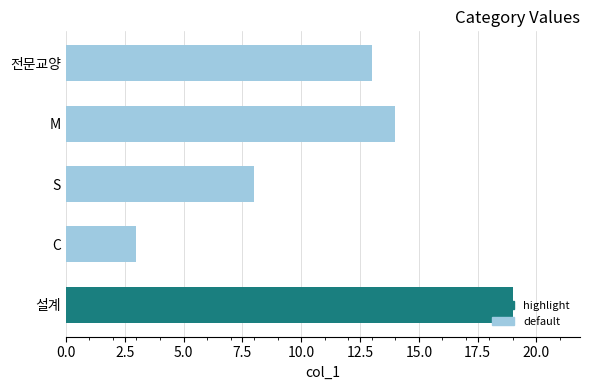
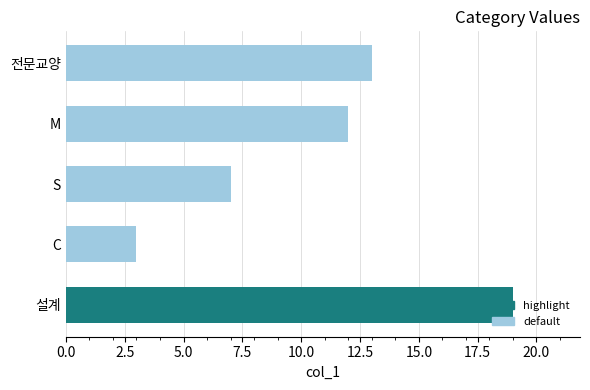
  {
    "전문교양": 13,
-   "M": 14,
-   "S": 8,
+   "M": 12,
+   "S": 7,
    "C": 3,
    "설계": 19
  }
